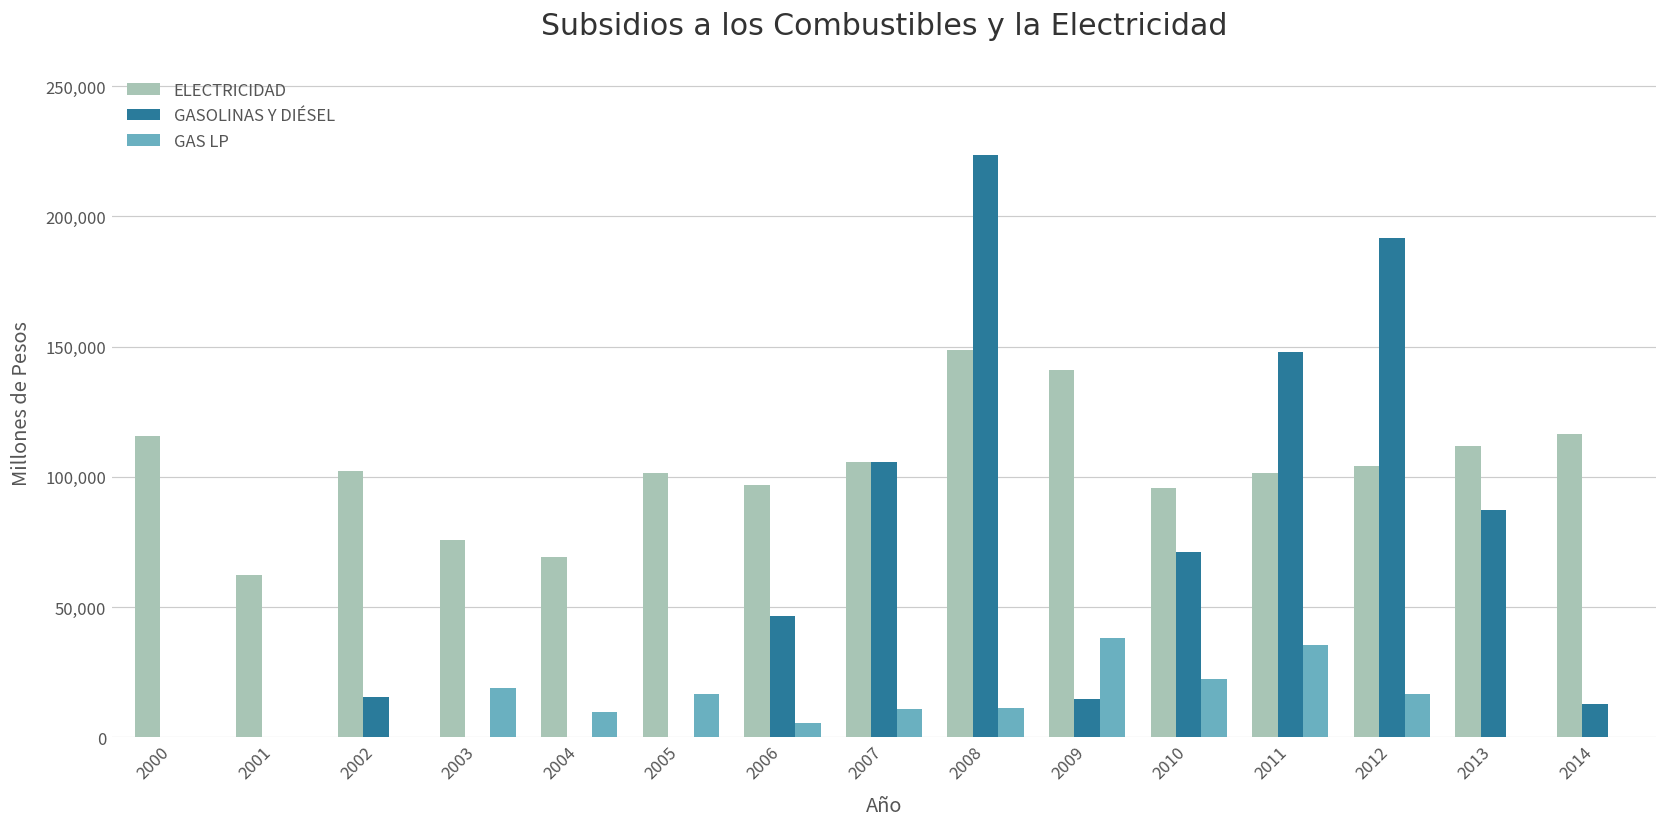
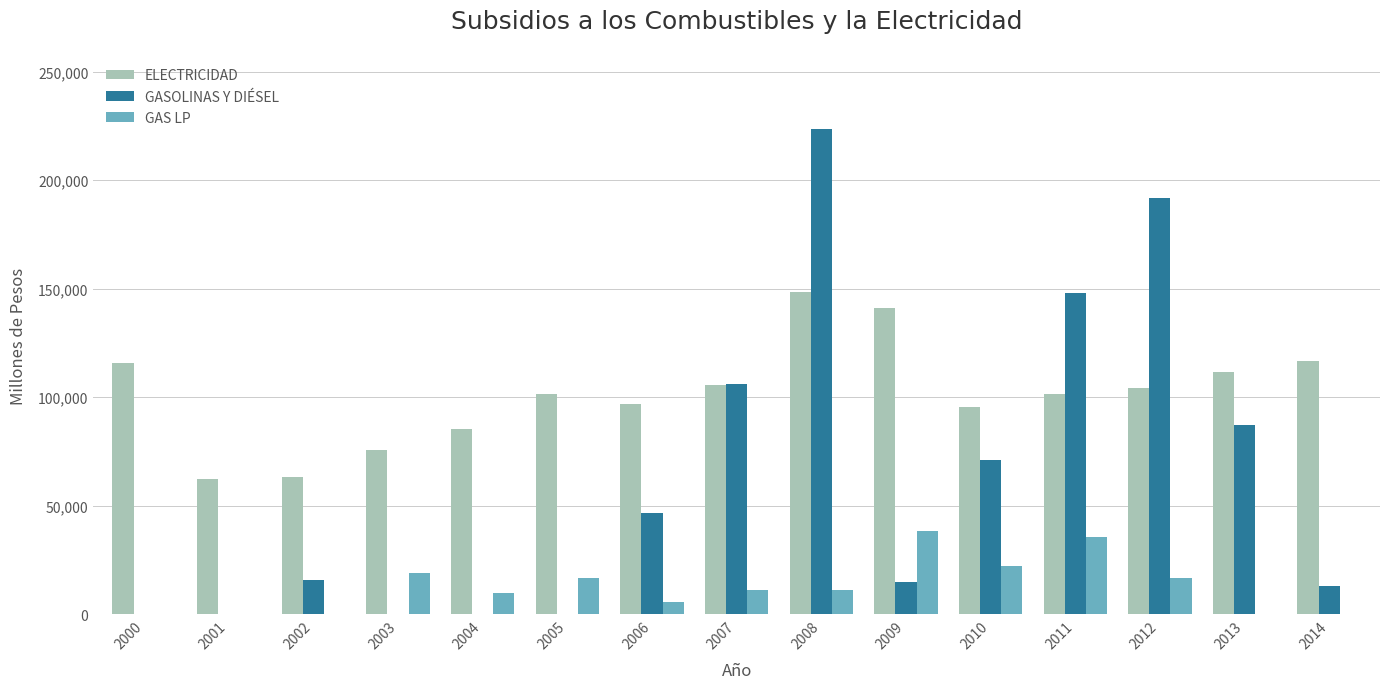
  {
    "ELECTRICIDAD": {
      "2000": "116,000",
      "2001": "62,000",
-     "2002": "102,000",
+     "2002": "63,000",
      "2003": "76,000",
-     "2004": "69,000",
+     "2004": "85,000",
      "2005": "101,000",
      "2006": "97,000",
      "2007": "106,000",
      "2008": "149,000",
      "2009": "141,000",
      "2010": "96,000",
      "2011": "102,000",
      "2012": "104,000",
      "2013": "112,000",
      "2014": "117,000"
    },
    "GASOLINAS Y DIÉSEL": {
      "2000": "0",
      "2001": "0",
      "2002": "16,000",
      "2003": "0",
      "2004": "0",
      "2005": "0",
      "2006": "47,000",
      "2007": "106,000",
      "2008": "224,000",
      "2009": "15,000",
      "2010": "71,000",
      "2011": "148,000",
      "2012": "192,000",
      "2013": "87,000",
      "2014": "13,000"
    },
    "GAS LP": {
      "2000": "0",
      "2001": "0",
      "2002": "0",
      "2003": "19,000",
      "2004": "10,000",
      "2005": "17,000",
      "2006": "6,000",
      "2007": "11,000",
      "2008": "11,000",
      "2009": "38,000",
      "2010": "22,000",
      "2011": "36,000",
      "2012": "17,000",
      "2013": "0",
      "2014": "0"
    }
  }
